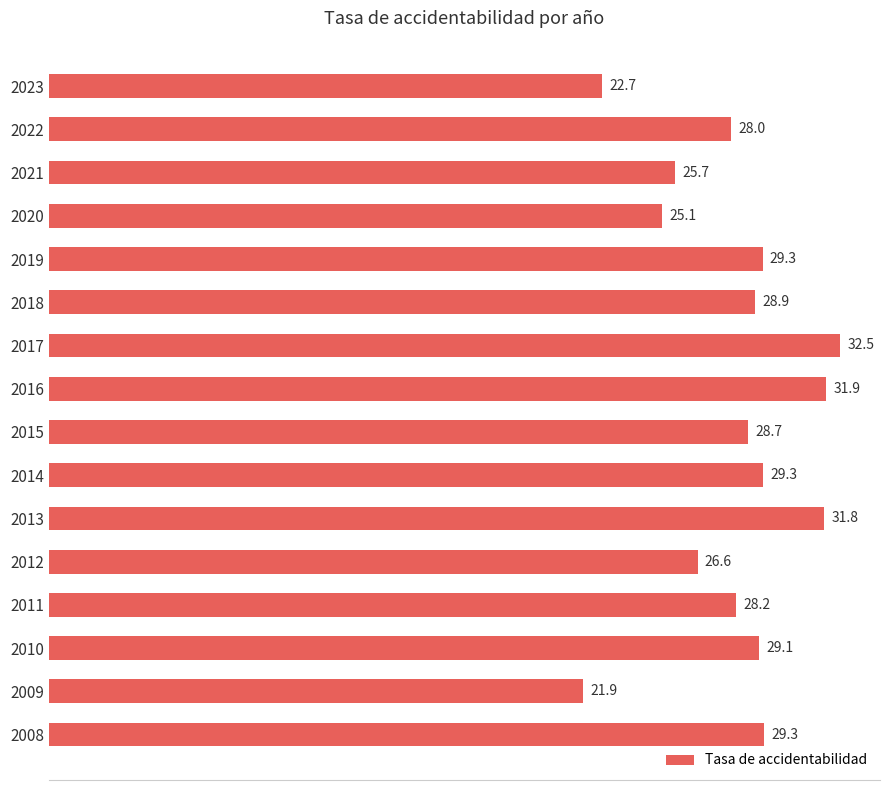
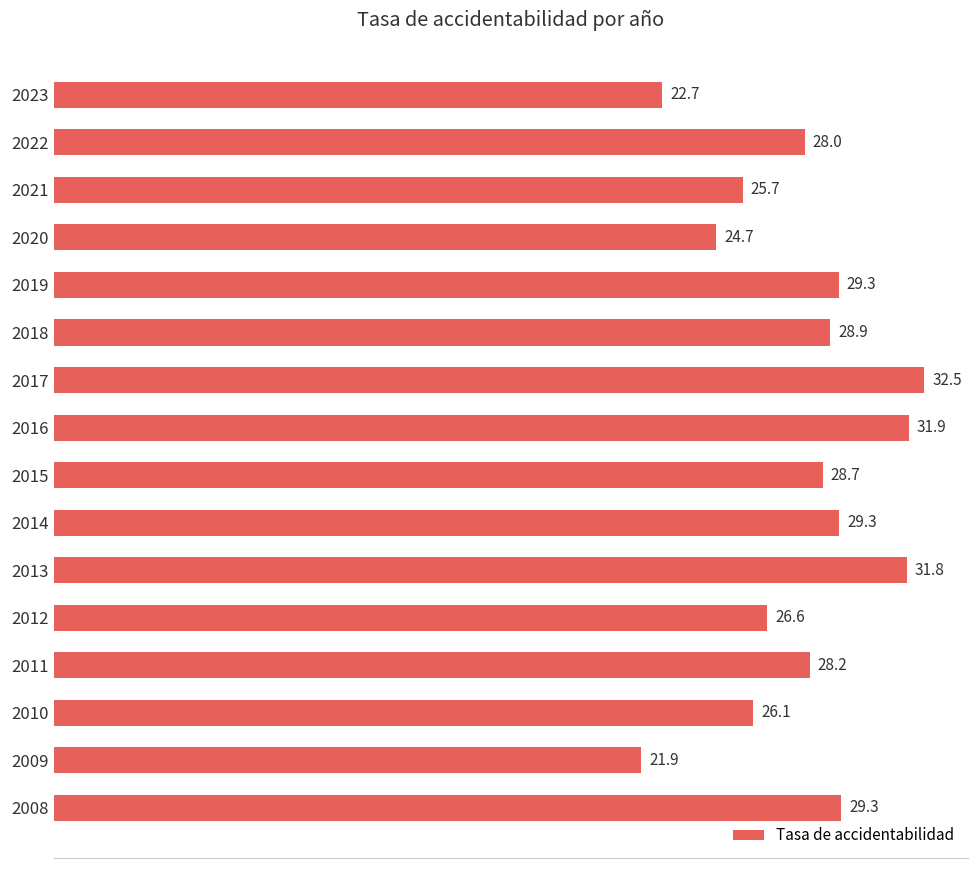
  {
    "2023": 22.7,
    "2022": 28.0,
    "2021": 25.7,
-   "2020": 25.1,
+   "2020": 24.7,
    "2019": 29.3,
    "2018": 28.9,
    "2017": 32.5,
    "2016": 31.9,
    "2015": 28.7,
    "2014": 29.3,
    "2013": 31.8,
    "2012": 26.6,
    "2011": 28.2,
-   "2010": 29.1,
+   "2010": 26.1,
    "2009": 21.9,
    "2008": 29.3
  }
